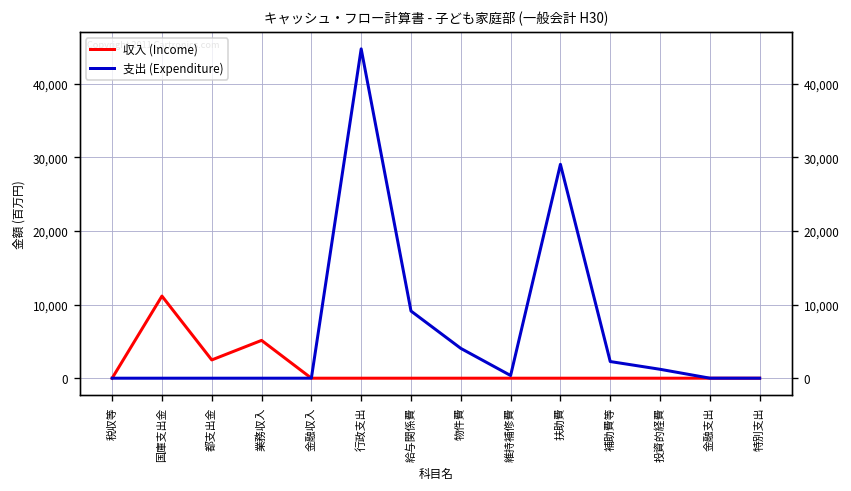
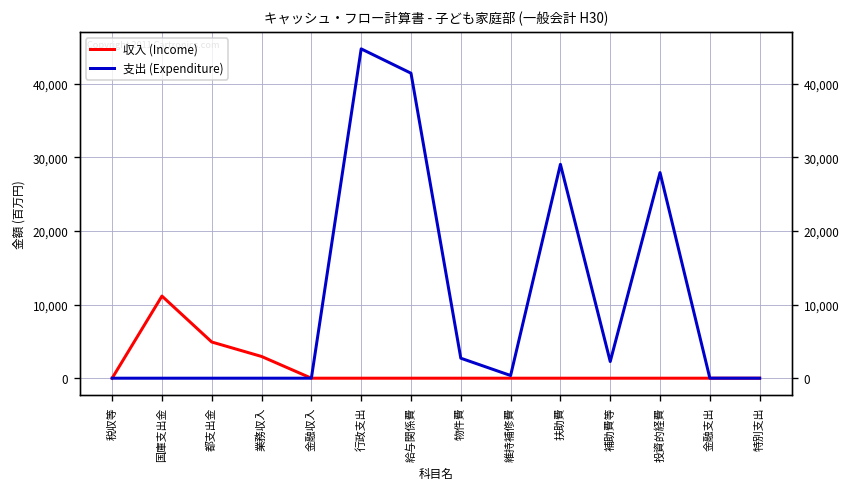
  {
    "収入 (Income)": {
      "国庫支出金": "11,000",
-     "都支出金": "2,000",
-     "業務収入": "5,000",
+     "都支出金": "5,000",
+     "業務収入": "3,000",
      "行政支出": "0",
      "給与関係費": "0",
      "物件費": "0",
      "扶助費": "0",
      "補助費等": "0",
      "投資的経費": "0"
    },
    "支出 (Expenditure)": {
      "国庫支出金": "0",
      "都支出金": "0",
      "業務収入": "0",
      "行政支出": "45,000",
-     "給与関係費": "9,000",
-     "物件費": "4,000",
+     "給与関係費": "41,000",
+     "物件費": "3,000",
      "扶助費": "29,000",
      "補助費等": "2,000",
-     "投資的経費": "1,000"
+     "投資的経費": "28,000"
    }
  }
